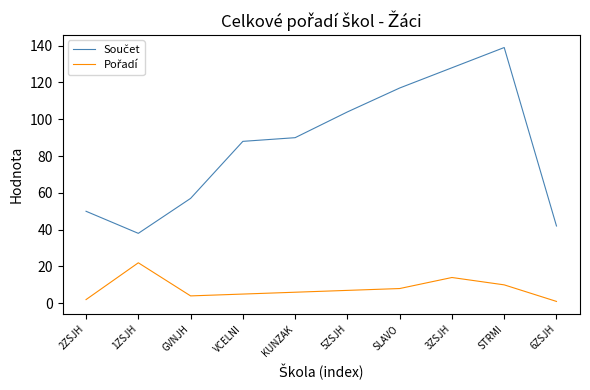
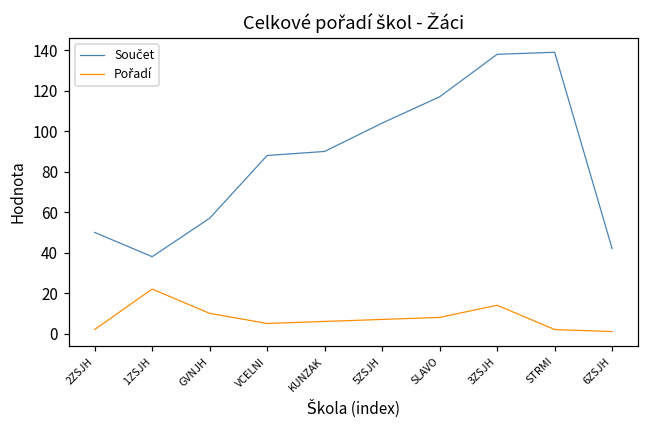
  {
    "Součet": {
      "2ZSJH": 50,
      "1ZSJH": 38,
      "GVNJH": 57,
      "VCELNI": 88,
      "KUNZAK": 90,
      "5ZSJH": 104,
      "SLAVO": 117,
-     "3ZSJH": 128,
+     "3ZSJH": 138,
      "STRMI": 139,
      "6ZSJH": 42
    },
    "Pořadí": {
      "2ZSJH": 2,
      "1ZSJH": 22,
-     "GVNJH": 4,
+     "GVNJH": 10,
      "VCELNI": 5,
      "KUNZAK": 6,
      "5ZSJH": 7,
      "SLAVO": 8,
      "3ZSJH": 14,
-     "STRMI": 10,
+     "STRMI": 2,
      "6ZSJH": 1
    }
  }
